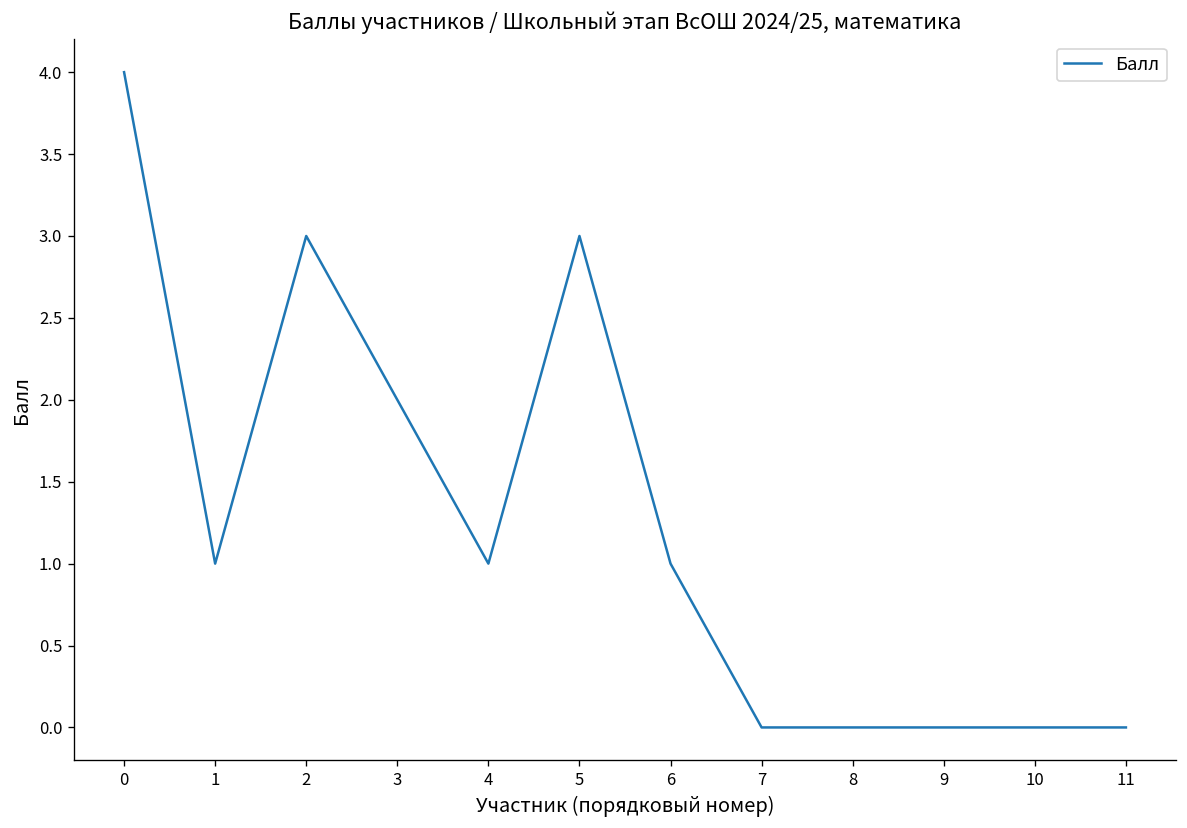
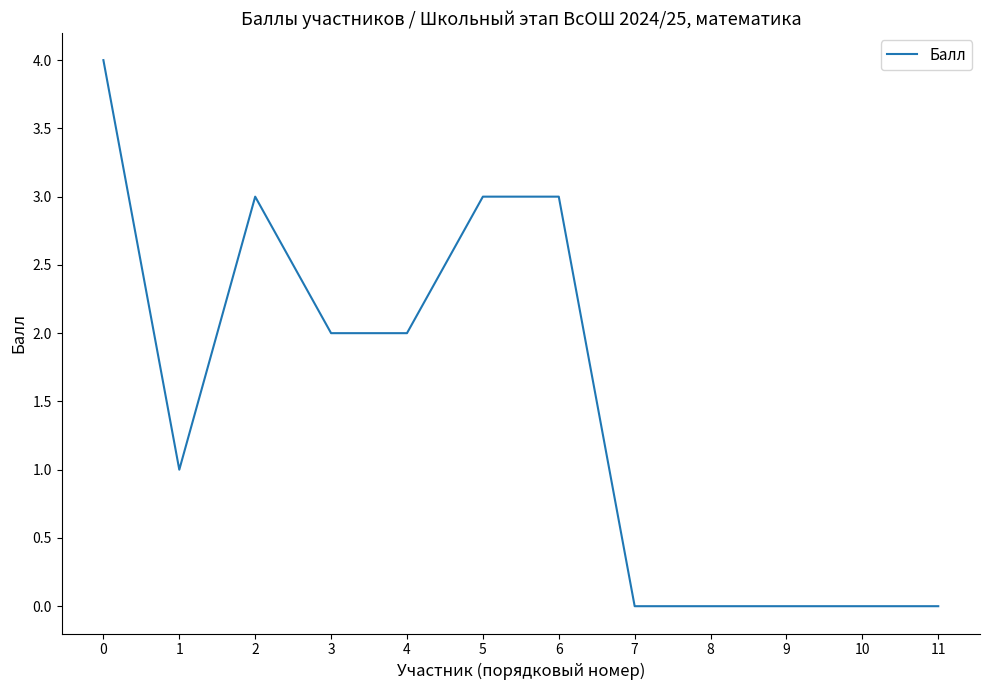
  {
    "0": 4,
    "1": 1,
    "2": 3,
    "3": 2,
-   "4": 1,
+   "4": 2,
    "5": 3,
-   "6": 1,
+   "6": 3,
    "7": 0,
    "8": 0,
    "9": 0,
    "10": 0,
    "11": 0
  }
